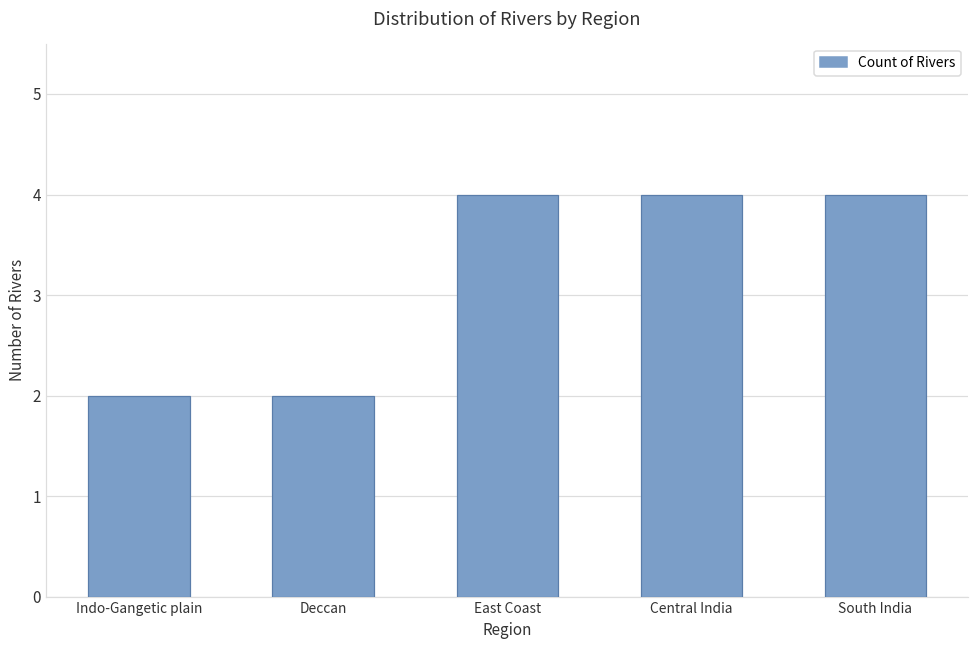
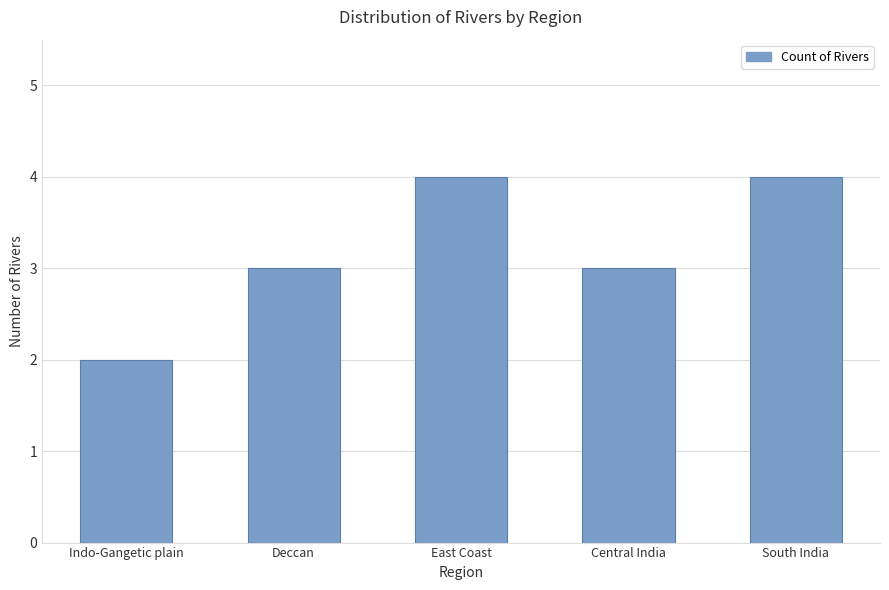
  {
    "Indo-Gangetic plain": 2,
-   "Deccan": 2,
+   "Deccan": 3,
    "East Coast": 4,
-   "Central India": 4,
+   "Central India": 3,
    "South India": 4
  }
